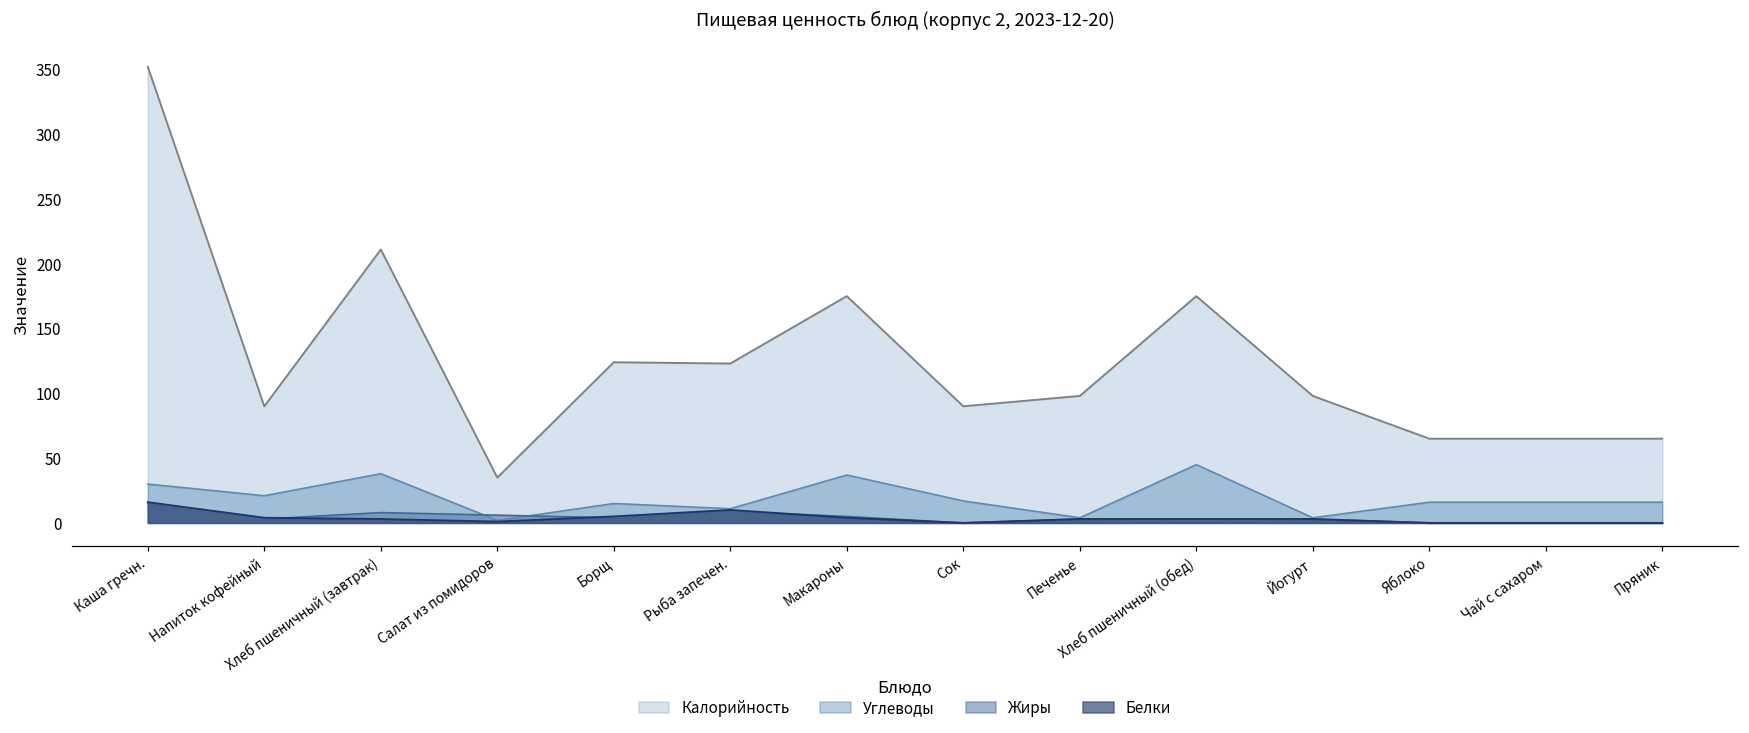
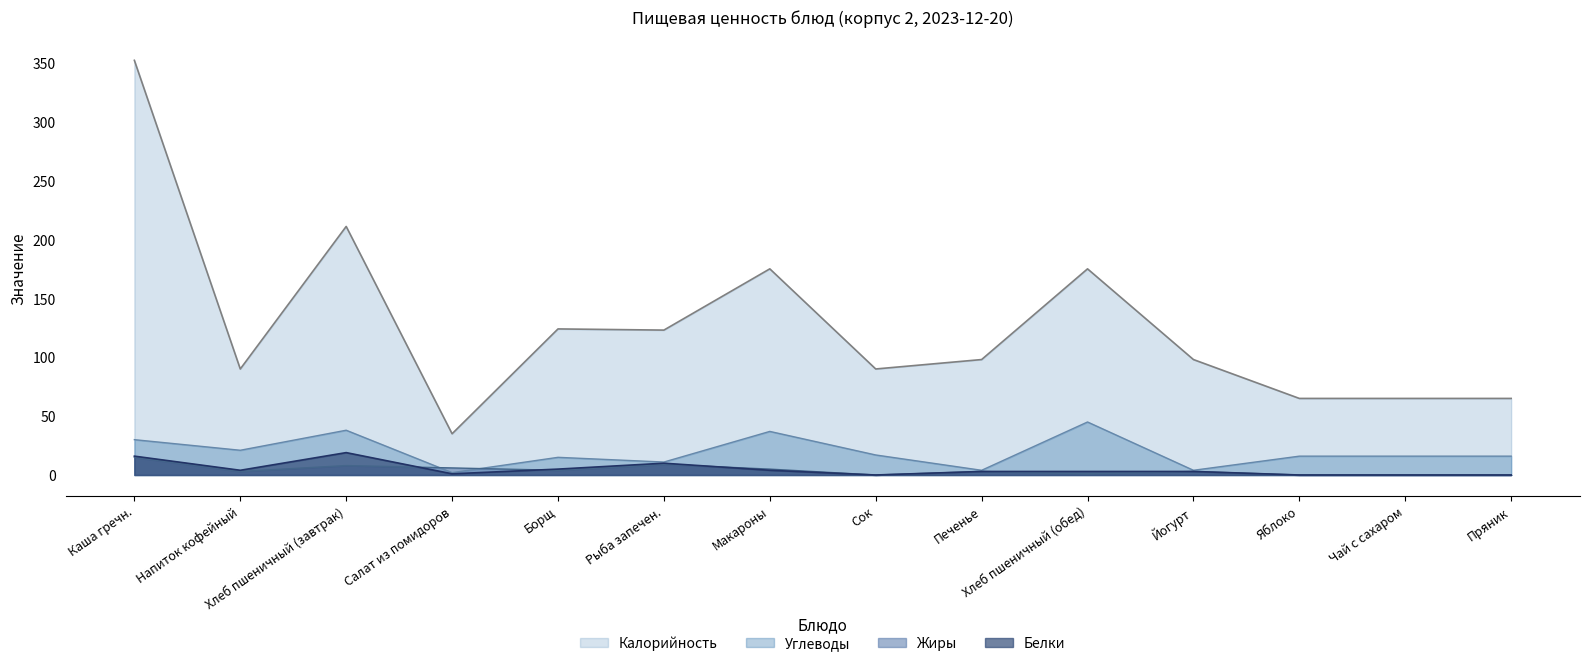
  {
    "Белки": {
-     "Хлеб пшеничный (завтрак)": 3
+     "Хлеб пшеничный (завтрак)": 19
    }
  }
